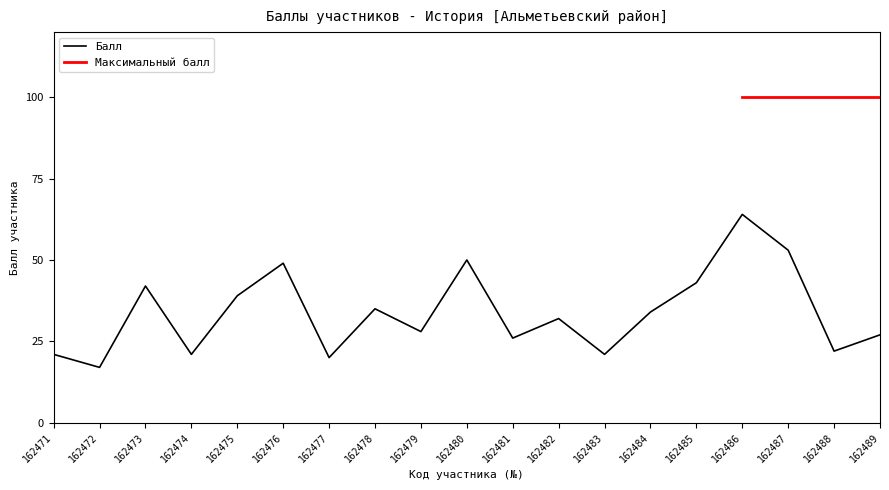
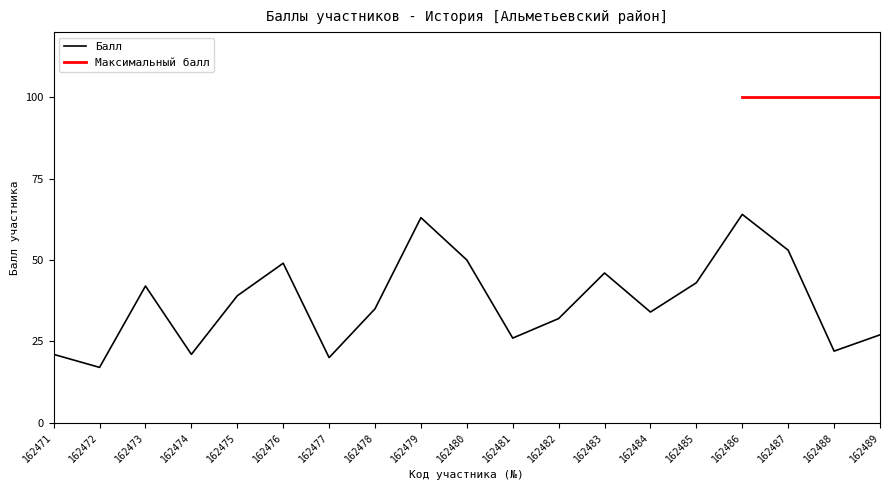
  {
    "Балл": {
      "162471": 21,
      "162472": 17,
      "162473": 42,
      "162474": 21,
      "162475": 39,
      "162476": 49,
      "162477": 20,
      "162478": 35,
-     "162479": 28,
+     "162479": 63,
      "162480": 50,
      "162481": 26,
      "162482": 32,
-     "162483": 21,
+     "162483": 46,
      "162484": 34,
      "162485": 43,
      "162486": 64,
      "162487": 53,
      "162488": 22,
      "162489": 27
    },
    "Максимальный балл": {
      "162486": 100,
      "162487": 100,
      "162488": 100,
      "162489": 100
    }
  }
